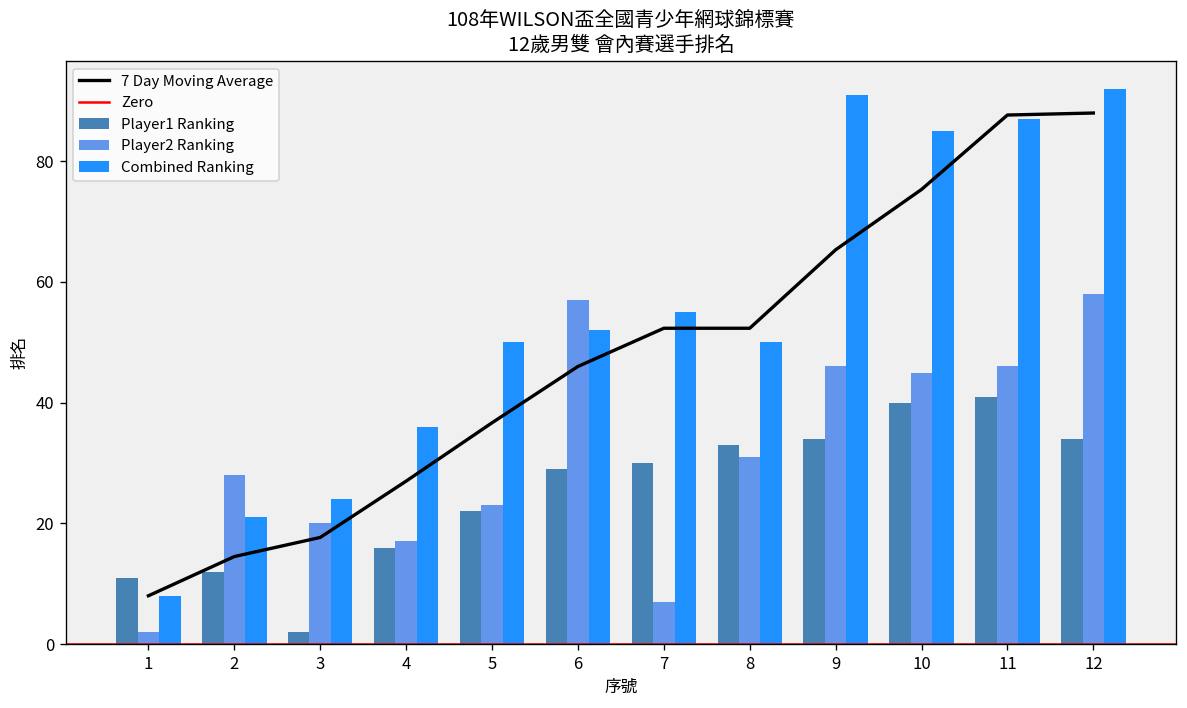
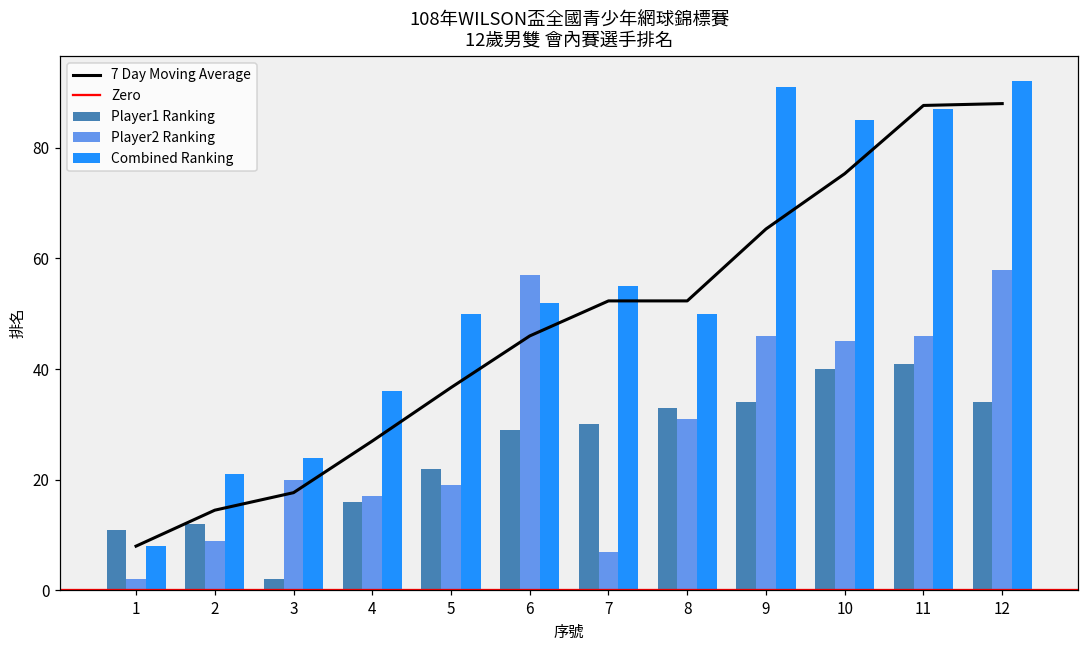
  {
    "Player1 Ranking": {
      "1": 11,
      "2": 12,
      "3": 2,
      "4": 16,
      "5": 22,
      "6": 29,
      "7": 30,
      "8": 33,
      "9": 34,
      "10": 40,
      "11": 41,
      "12": 34
    },
    "7 Day Moving Average": {
      "1": 8,
      "2": 15,
      "3": 18,
      "4": 27,
      "5": 37,
      "6": 46,
      "7": 52,
      "8": 52,
      "9": 65,
      "10": 75,
      "11": 88,
      "12": 88
    },
    "Player2 Ranking": {
      "1": 2,
-     "2": 28,
+     "2": 9,
      "3": 20,
      "4": 17,
-     "5": 23,
+     "5": 19,
      "6": 57,
      "7": 7,
      "8": 31,
      "9": 46,
      "10": 45,
      "11": 46,
      "12": 58
    },
    "Combined Ranking": {
      "1": 8,
      "2": 21,
      "3": 24,
      "4": 36,
      "5": 50,
      "6": 52,
      "7": 55,
      "8": 50,
      "9": 91,
      "10": 85,
      "11": 87,
      "12": 92
    }
  }
